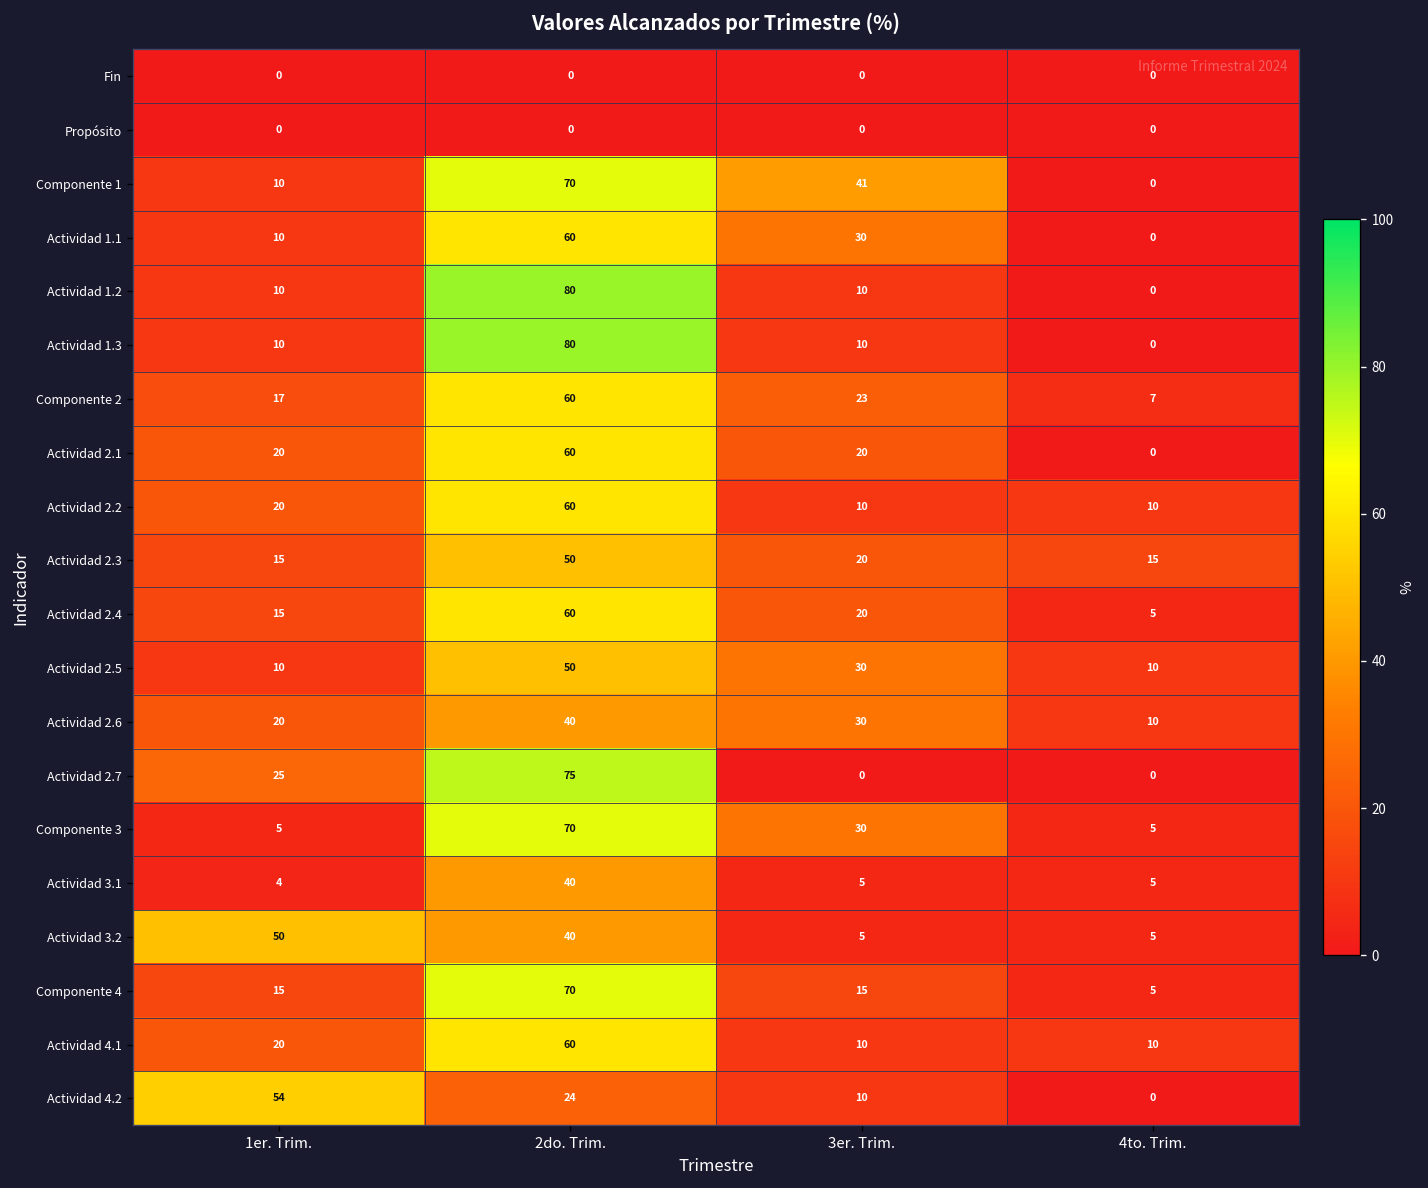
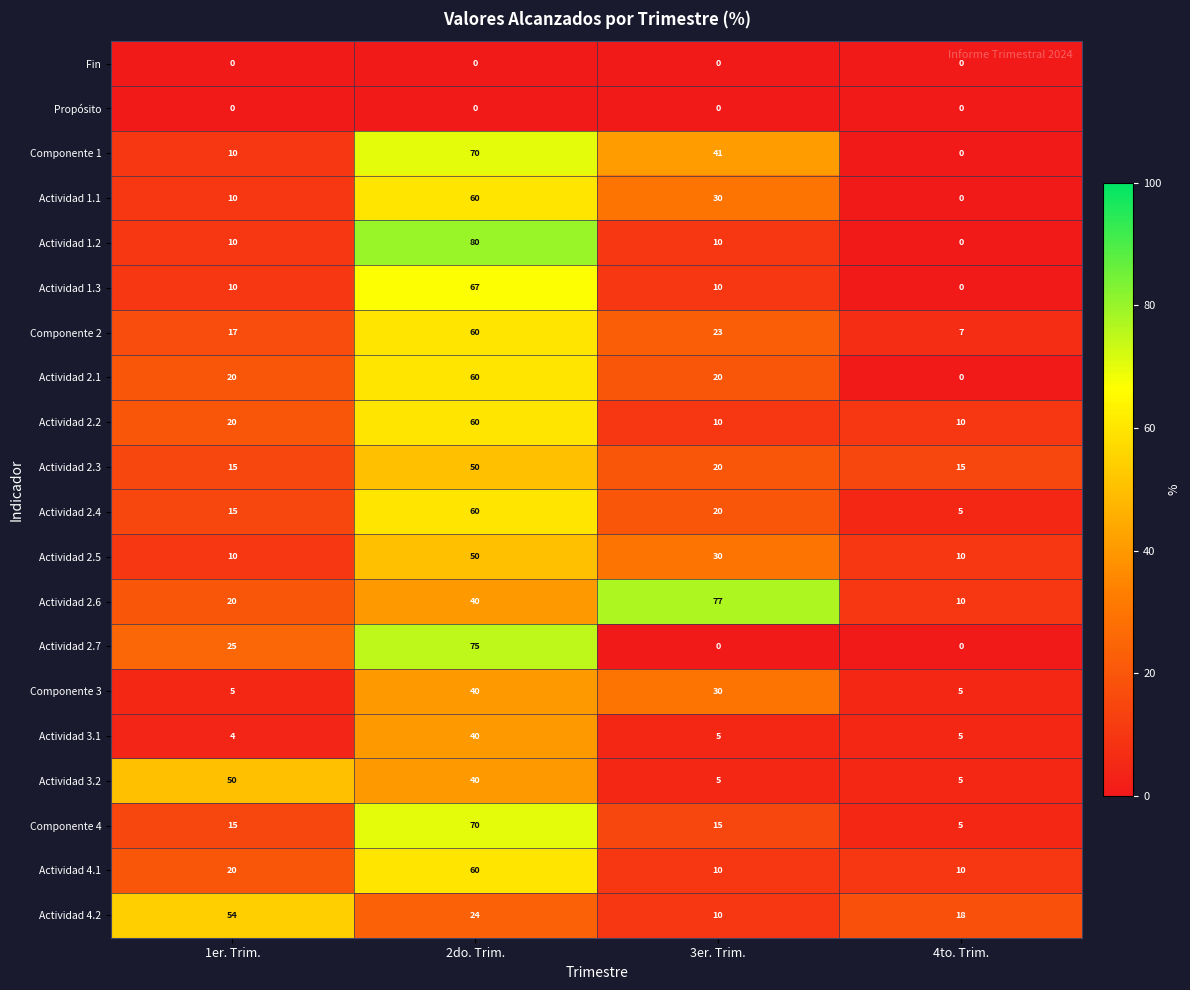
  {
    "Fin": {
      "1er. Trim.": 0,
      "2do. Trim.": 0,
      "3er. Trim.": 0
    },
    "Propósito": {
      "1er. Trim.": 0,
      "2do. Trim.": 0,
      "3er. Trim.": 0,
      "4to. Trim.": 0
    },
    "Componente 1": {
      "1er. Trim.": 10,
      "2do. Trim.": 70,
      "3er. Trim.": 41,
      "4to. Trim.": 0
    },
    "Actividad 1.1": {
      "1er. Trim.": 10,
      "2do. Trim.": 60,
      "3er. Trim.": 30,
      "4to. Trim.": 0
    },
    "Actividad 1.2": {
      "1er. Trim.": 10,
      "2do. Trim.": 80,
      "3er. Trim.": 10,
      "4to. Trim.": 0
    },
    "Actividad 1.3": {
      "1er. Trim.": 10,
-     "2do. Trim.": 80,
+     "2do. Trim.": 67,
      "3er. Trim.": 10,
      "4to. Trim.": 0
    },
    "Componente 2": {
      "1er. Trim.": 17,
      "2do. Trim.": 60,
      "3er. Trim.": 23,
      "4to. Trim.": 7
    },
    "Actividad 2.1": {
      "1er. Trim.": 20,
      "2do. Trim.": 60,
      "3er. Trim.": 20,
      "4to. Trim.": 0
    },
    "Actividad 2.2": {
      "1er. Trim.": 20,
      "2do. Trim.": 60,
      "3er. Trim.": 10,
      "4to. Trim.": 10
    },
    "Actividad 2.3": {
      "1er. Trim.": 15,
      "2do. Trim.": 50,
      "3er. Trim.": 20,
      "4to. Trim.": 15
    },
    "Actividad 2.4": {
      "1er. Trim.": 15,
      "2do. Trim.": 60,
      "3er. Trim.": 20,
      "4to. Trim.": 5
    },
    "Actividad 2.5": {
      "1er. Trim.": 10,
      "2do. Trim.": 50,
      "3er. Trim.": 30,
      "4to. Trim.": 10
    },
    "Actividad 2.6": {
      "1er. Trim.": 20,
      "2do. Trim.": 40,
-     "3er. Trim.": 30,
+     "3er. Trim.": 77,
      "4to. Trim.": 10
    },
    "Actividad 2.7": {
      "1er. Trim.": 25,
      "2do. Trim.": 75,
      "3er. Trim.": 0,
      "4to. Trim.": 0
    },
    "Componente 3": {
      "1er. Trim.": 5,
-     "2do. Trim.": 70,
+     "2do. Trim.": 40,
      "3er. Trim.": 30,
      "4to. Trim.": 5
    },
    "Actividad 3.1": {
      "1er. Trim.": 4,
      "2do. Trim.": 40,
      "3er. Trim.": 5,
      "4to. Trim.": 5
    },
    "Actividad 3.2": {
      "1er. Trim.": 50,
      "2do. Trim.": 40,
      "3er. Trim.": 5,
      "4to. Trim.": 5
    },
    "Componente 4": {
      "1er. Trim.": 15,
      "2do. Trim.": 70,
      "3er. Trim.": 15,
      "4to. Trim.": 5
    },
    "Actividad 4.1": {
      "1er. Trim.": 20,
      "2do. Trim.": 60,
      "3er. Trim.": 10,
      "4to. Trim.": 10
    },
    "Actividad 4.2": {
      "1er. Trim.": 54,
      "2do. Trim.": 24,
      "3er. Trim.": 10,
-     "4to. Trim.": 0
+     "4to. Trim.": 18
    }
  }
